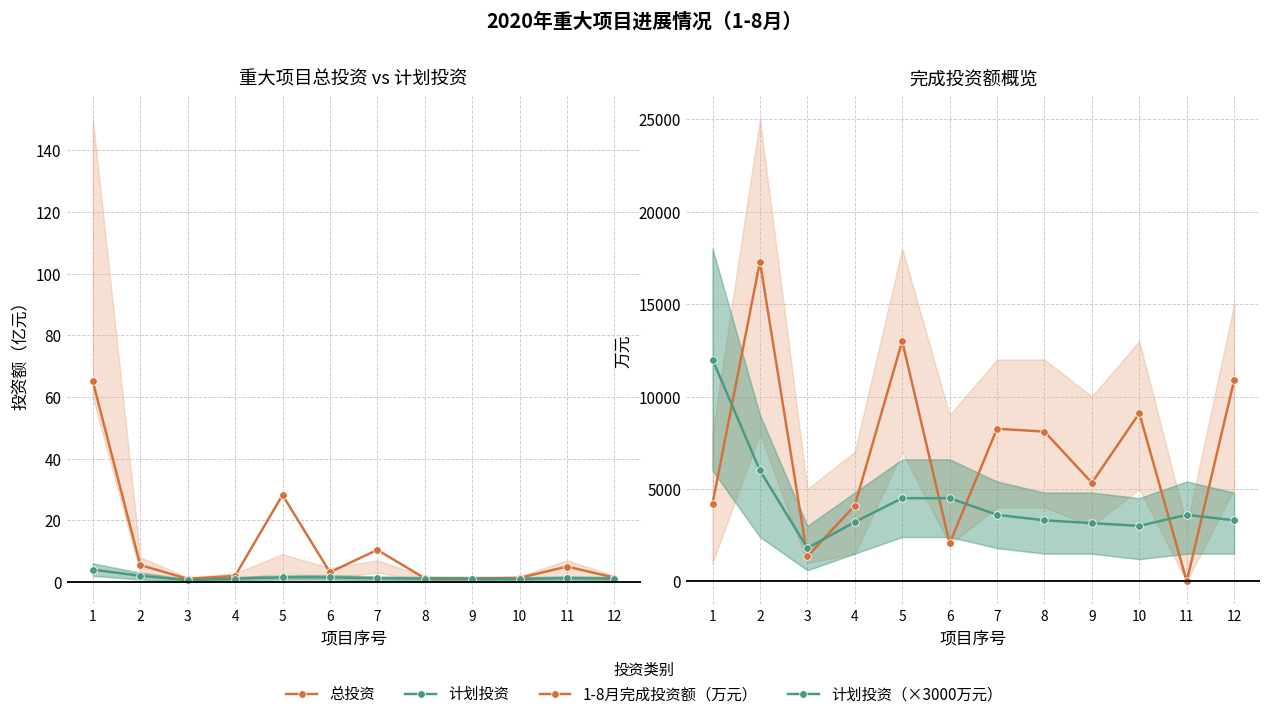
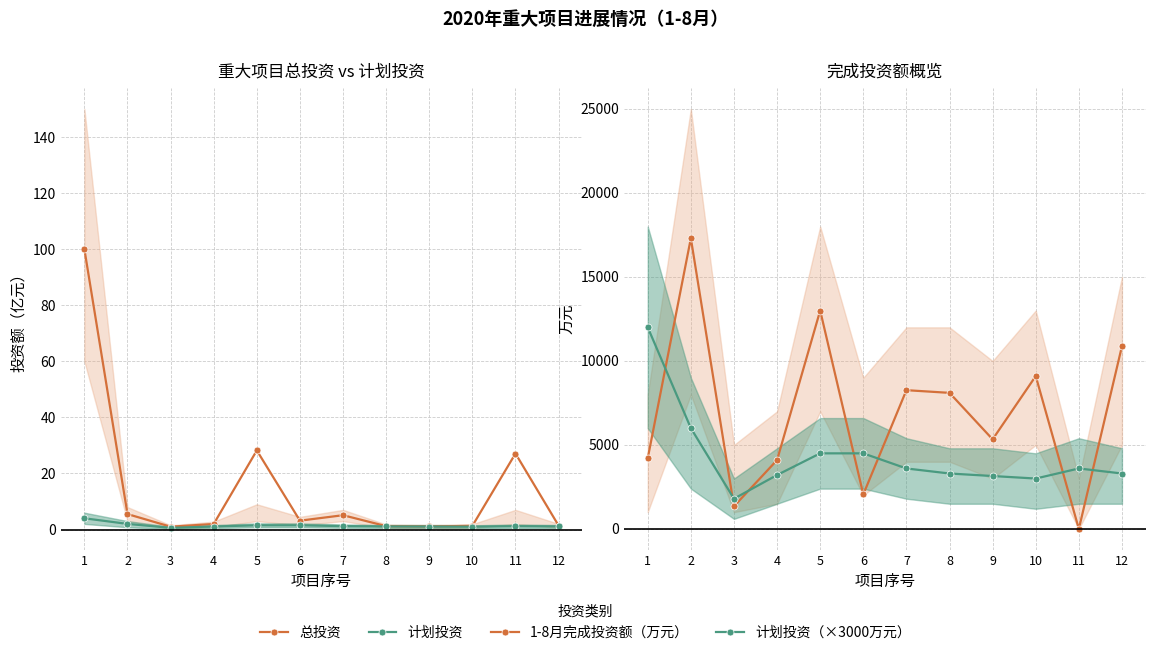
  {
    "重大项目总投资 vs 计划投资": {
      "总投资": {
-       "1": 65,
+       "1": 100,
        "2": 6,
        "5": 28,
        "6": 3,
-       "7": 10,
-       "11": 5
+       "7": 5,
+       "11": 27
      }
    },
    "完成投资额概览": {
      "1-8月完成投资额（万元）": {
        "1": 4200,
        "2": 17300,
        "3": 1300,
        "4": 4100,
        "5": 13000,
        "6": 2100,
        "7": 8300,
        "8": 8100,
        "9": 5300,
        "10": 9100,
        "11": 0,
        "12": 10900
      }
    }
  }
